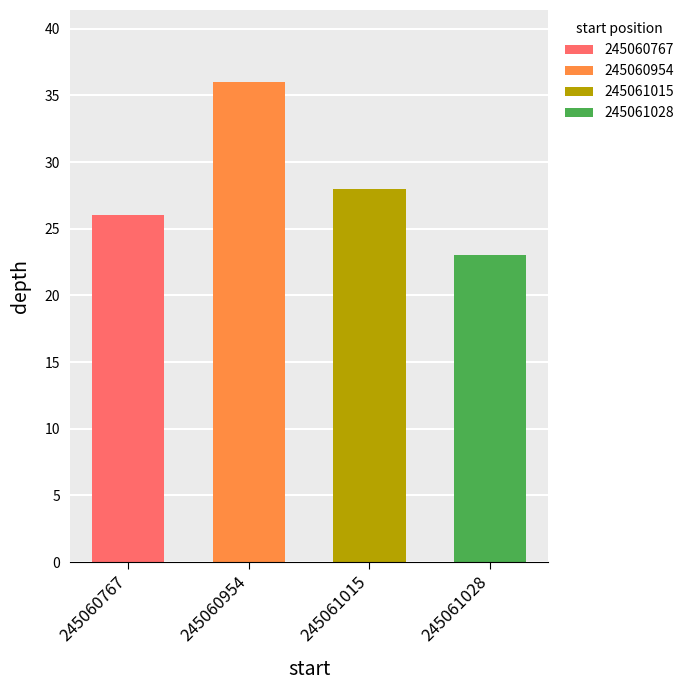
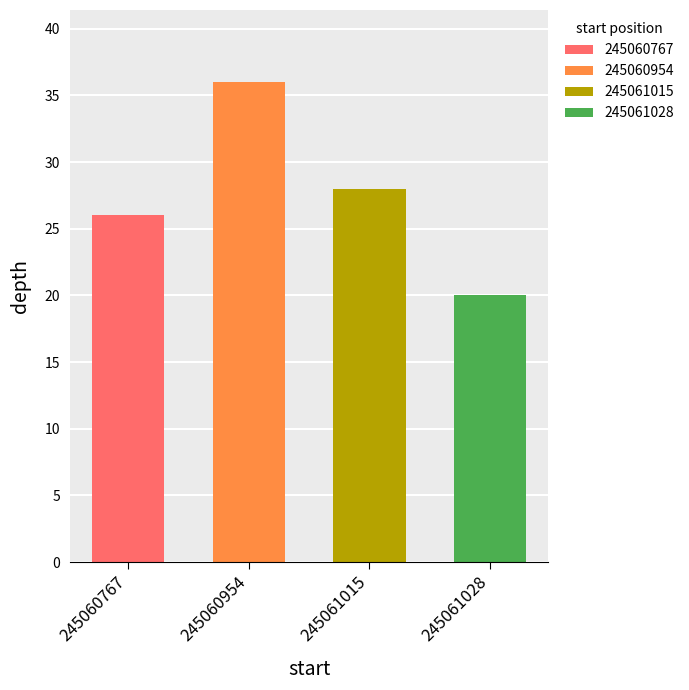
  {
    "245060767": 26,
    "245060954": 36,
    "245061015": 28,
-   "245061028": 23
+   "245061028": 20
  }
